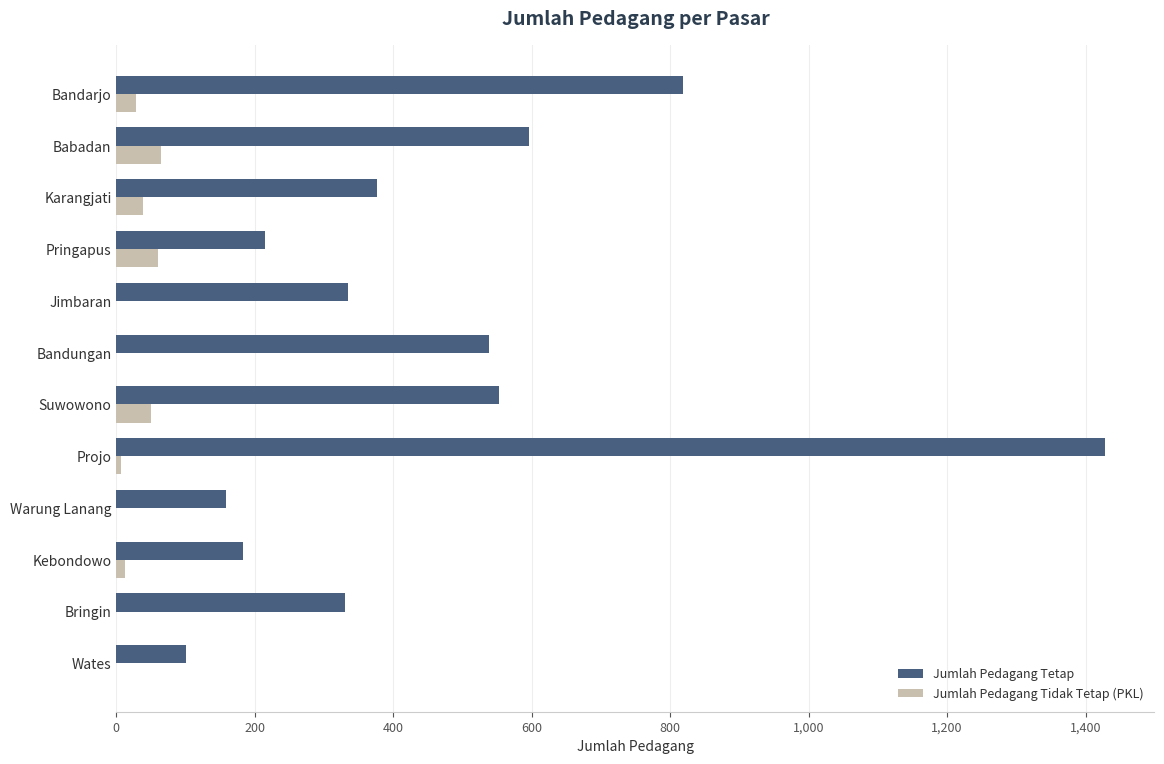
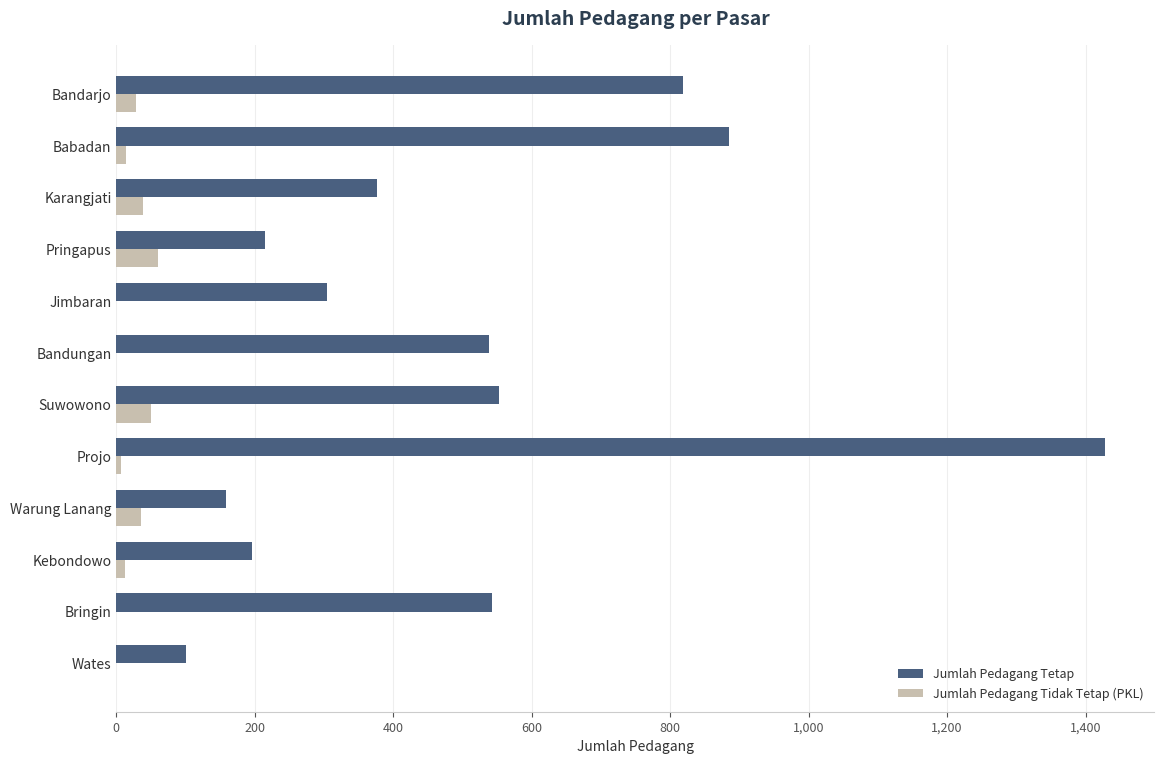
  {
    "Jumlah Pedagang Tetap": {
      "Bandarjo": "820",
-     "Babadan": "600",
+     "Babadan": "890",
      "Karangjati": "380",
      "Pringapus": "210",
-     "Jimbaran": "340",
+     "Jimbaran": "300",
      "Bandungan": "540",
      "Suwowono": "550",
      "Projo": "1,430",
      "Warung Lanang": "160",
-     "Kebondowo": "180",
-     "Bringin": "330",
+     "Kebondowo": "200",
+     "Bringin": "540",
      "Wates": "100"
    },
    "Jumlah Pedagang Tidak Tetap (PKL)": {
      "Bandarjo": "30",
-     "Babadan": "60",
+     "Babadan": "10",
      "Karangjati": "40",
      "Pringapus": "60",
      "Jimbaran": "0",
      "Bandungan": "0",
      "Suwowono": "50",
      "Projo": "10",
-     "Warung Lanang": "0",
+     "Warung Lanang": "40",
      "Kebondowo": "10",
      "Bringin": "0",
      "Wates": "0"
    }
  }
